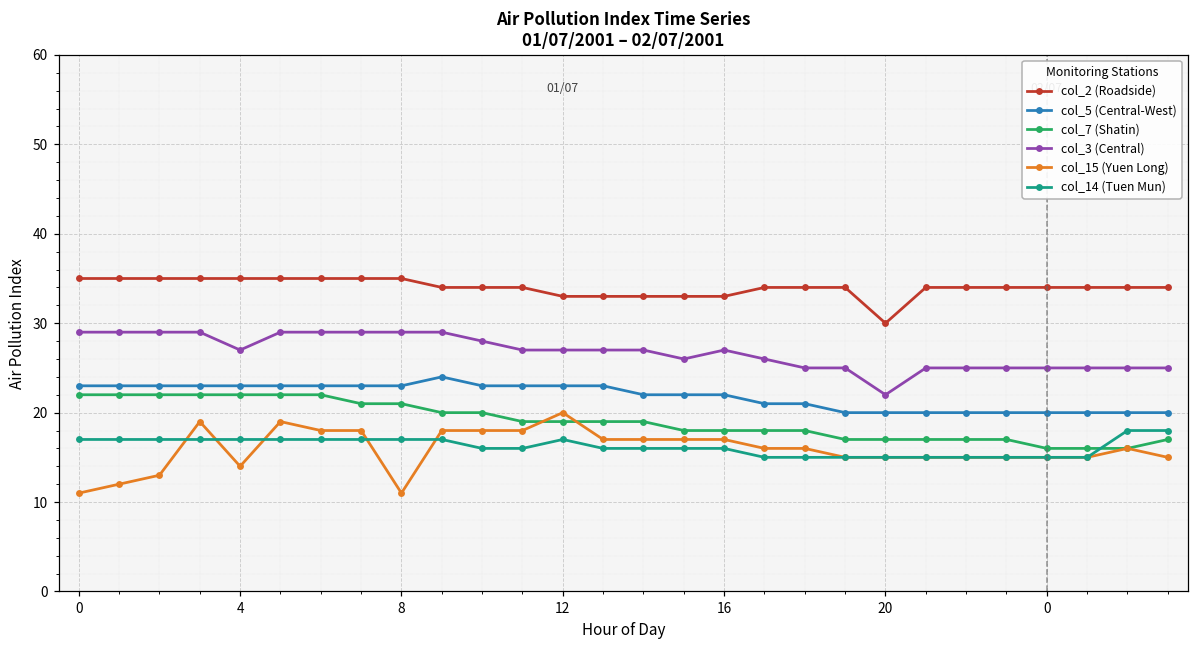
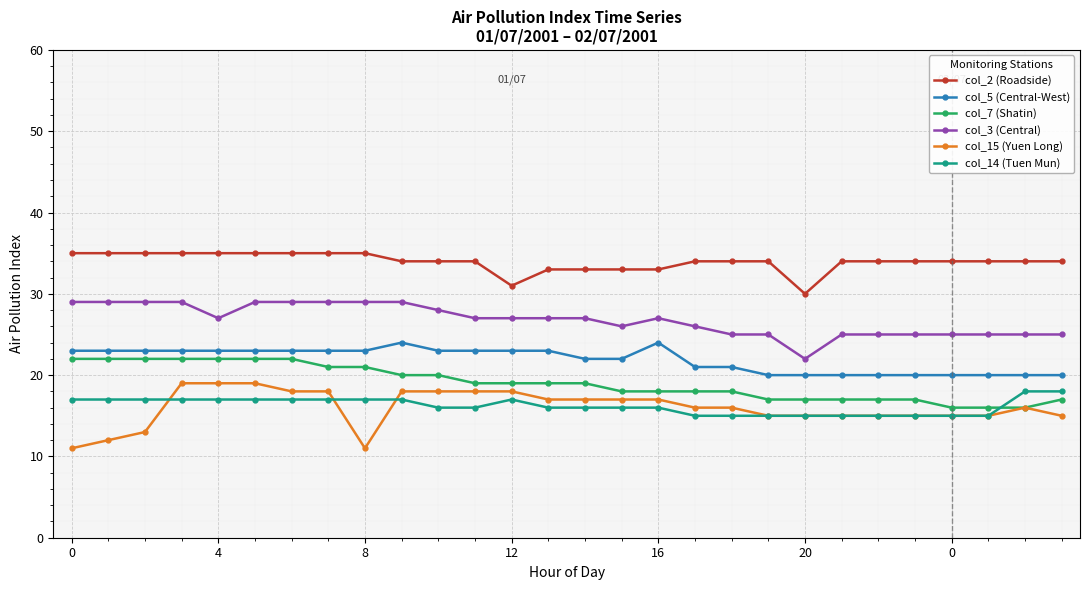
  {
    "col_2 (Roadside)": {
      "4": 35,
      "8": 35,
-     "12": 33,
+     "12": 31,
      "16": 33,
      "20": 30
    },
    "col_5 (Central-West)": {
      "4": 23,
      "8": 23,
      "12": 23,
-     "16": 22,
+     "16": 24,
      "20": 20
    },
    "col_3 (Central)": {
      "4": 27,
      "8": 29,
      "12": 27,
      "16": 27,
      "20": 22
    },
    "col_15 (Yuen Long)": {
-     "4": 14,
+     "4": 19,
      "8": 11,
-     "12": 20,
+     "12": 18,
      "16": 17
    }
  }
